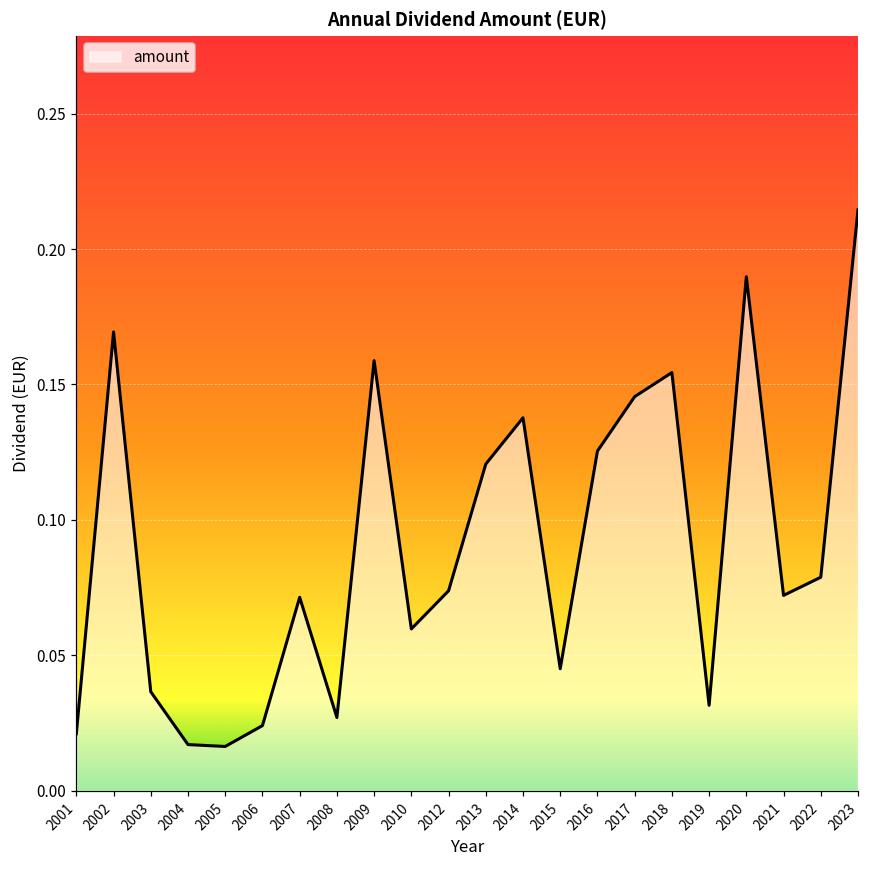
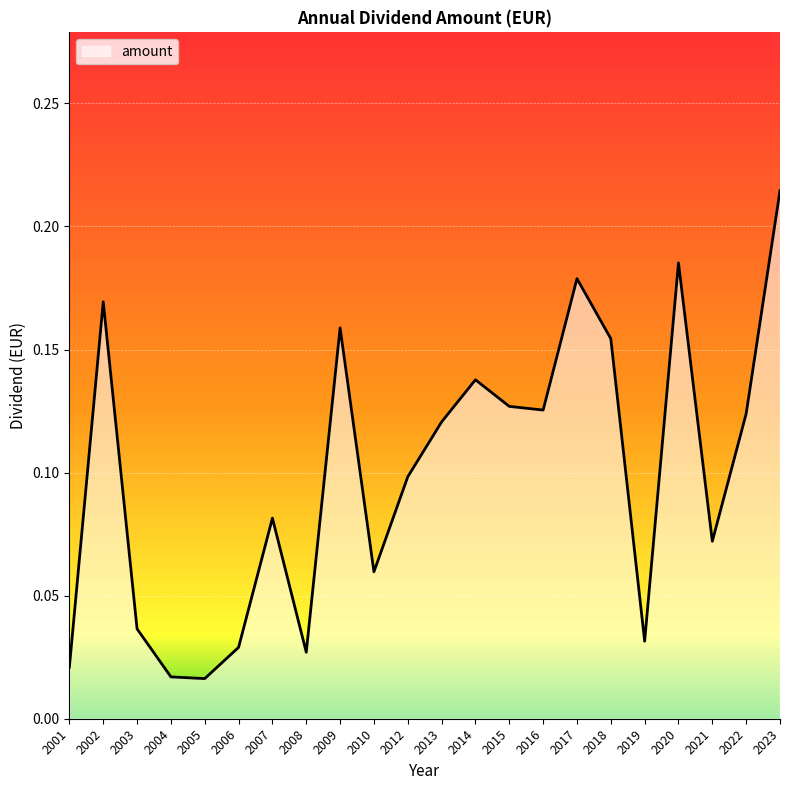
  {
    "2001": 0.021,
    "2002": 0.169,
    "2003": 0.037,
    "2004": 0.017,
    "2005": 0.016,
-   "2006": 0.024,
-   "2007": 0.071,
+   "2006": 0.029,
+   "2007": 0.082,
    "2008": 0.027,
    "2009": 0.159,
    "2010": 0.060,
-   "2012": 0.074,
+   "2012": 0.098,
    "2013": 0.121,
    "2014": 0.138,
-   "2015": 0.045,
+   "2015": 0.127,
    "2016": 0.125,
-   "2017": 0.146,
+   "2017": 0.179,
    "2018": 0.154,
    "2019": 0.032,
-   "2020": 0.190,
+   "2020": 0.185,
    "2021": 0.072,
-   "2022": 0.079,
+   "2022": 0.124,
    "2023": 0.215
  }
